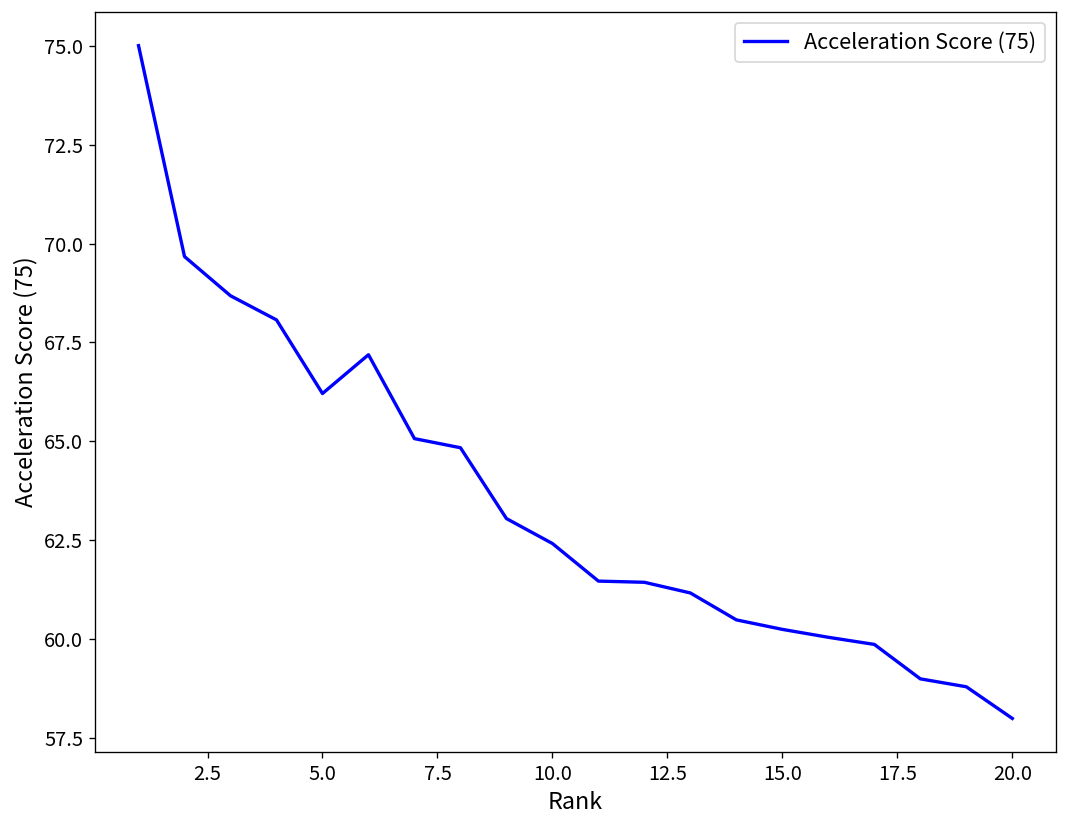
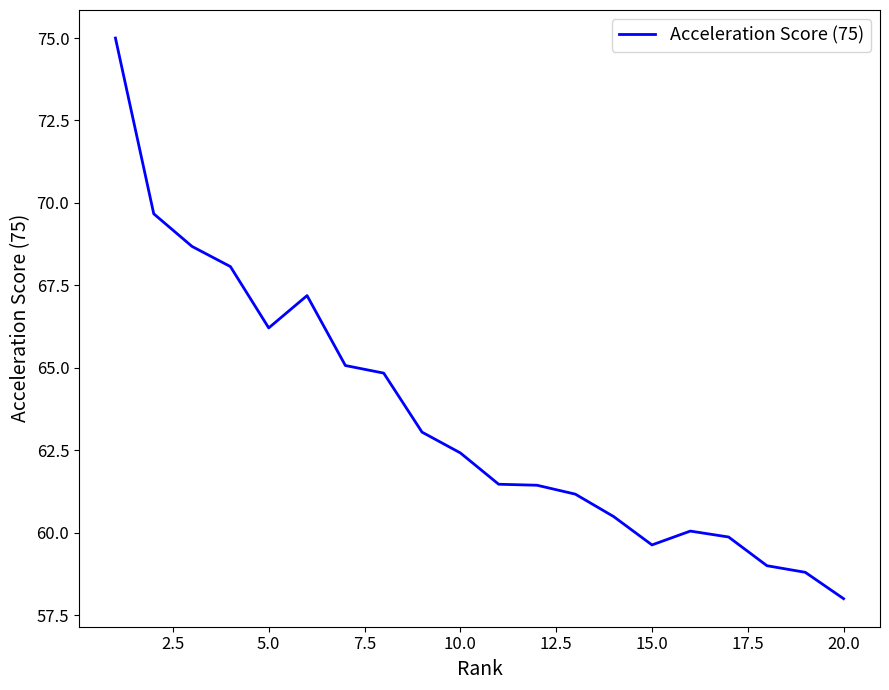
  {
    "5.0": 66.2,
    "10.0": 62.4,
-   "15.0": 60.3,
+   "15.0": 59.6,
    "20.0": 58.0
  }
